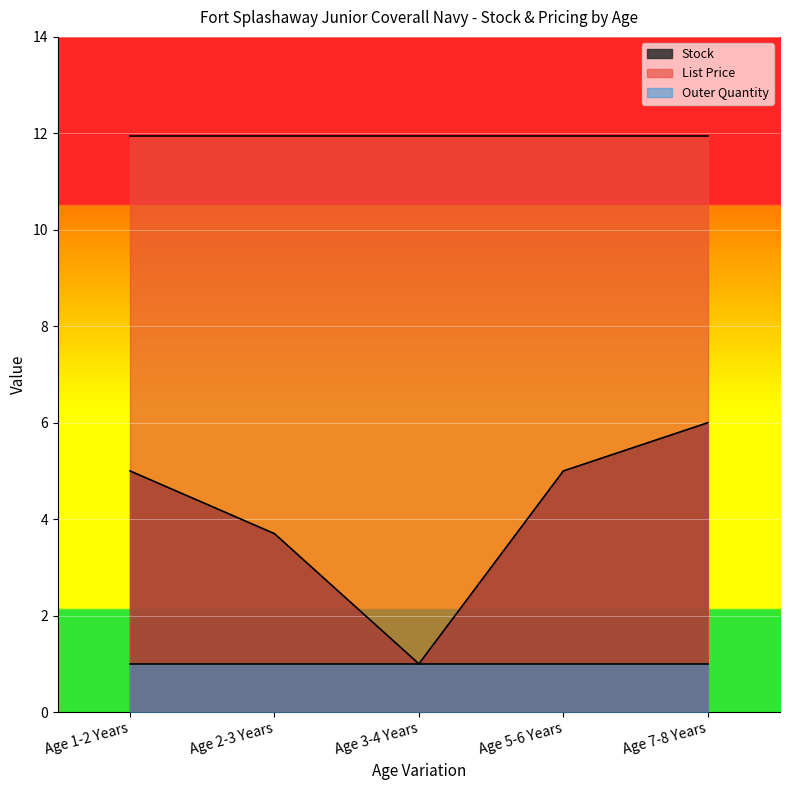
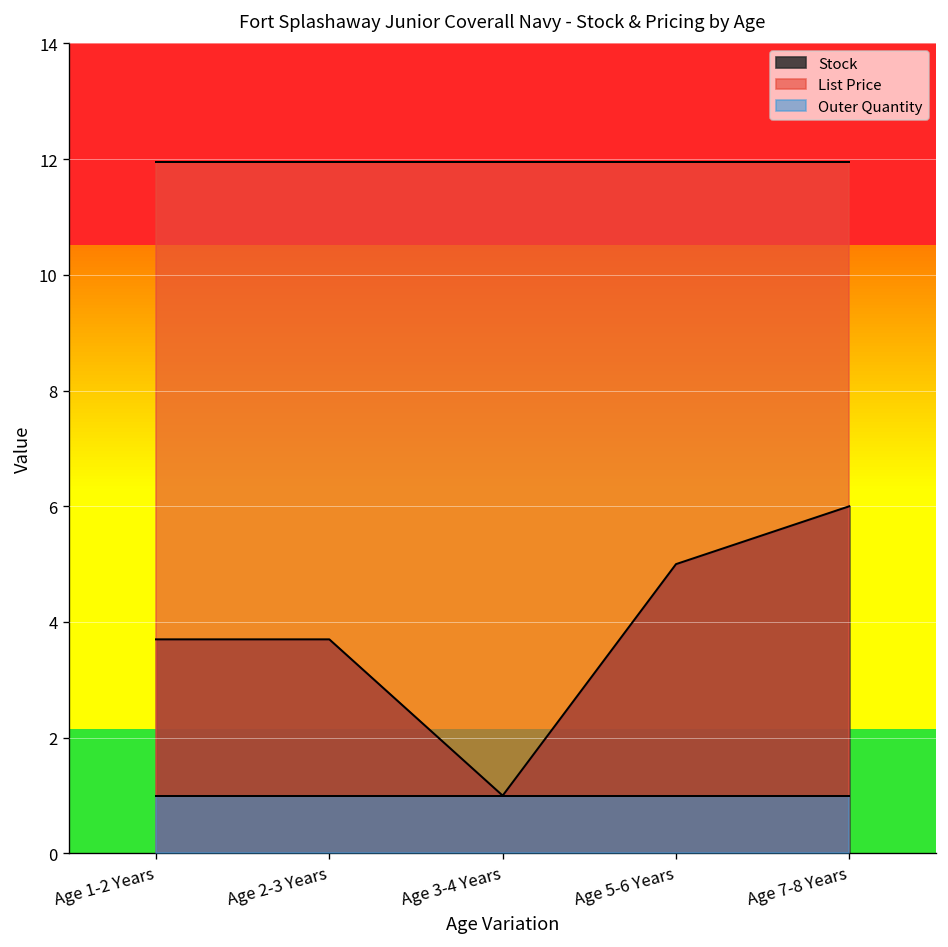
  {
    "Stock": {
-     "Age 1-2 Years": 5.0,
+     "Age 1-2 Years": 3.7,
      "Age 2-3 Years": 3.7,
      "Age 5-6 Years": 5.0,
      "Age 7-8 Years": 6.0
    },
    "List Price": {
      "Age 1-2 Years": 12.0,
      "Age 2-3 Years": 12.0,
      "Age 3-4 Years": 12.0,
      "Age 5-6 Years": 12.0,
      "Age 7-8 Years": 12.0
    },
    "Outer Quantity": {
      "Age 1-2 Years": 1.0,
      "Age 2-3 Years": 1.0,
      "Age 5-6 Years": 1.0,
      "Age 7-8 Years": 1.0
    }
  }
